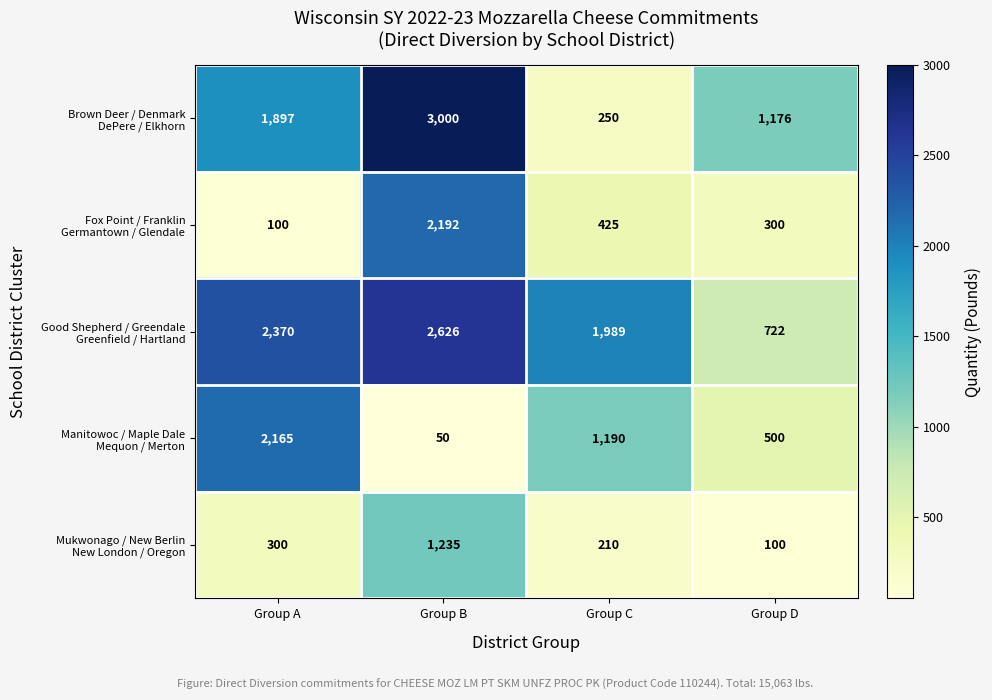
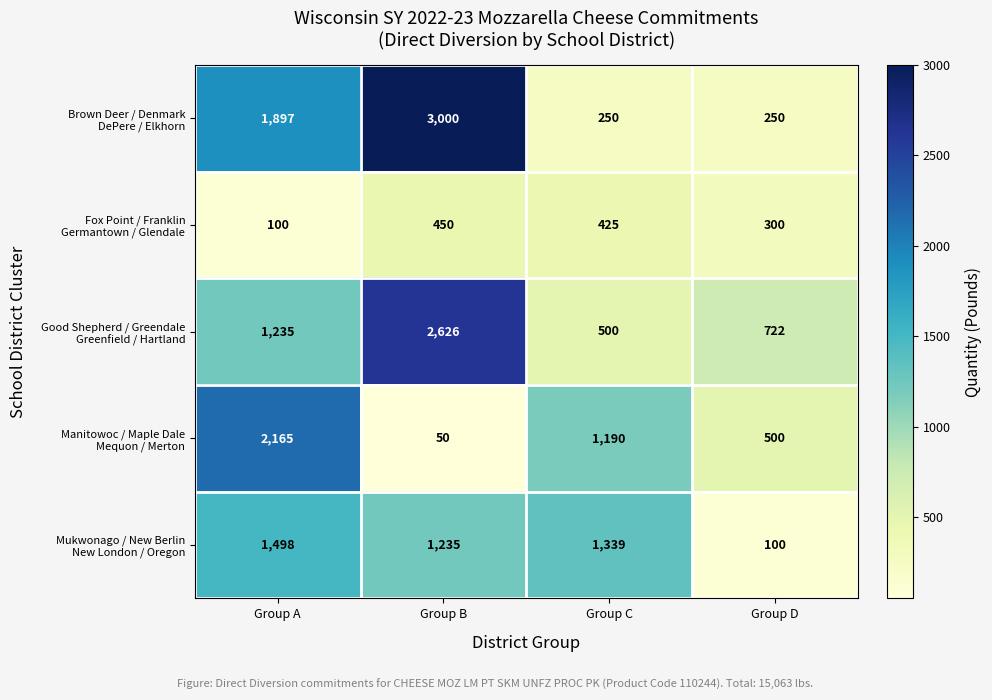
  {
    "Brown Deer / Denmark DePere / Elkhorn": {
      "Group A": "1,897",
      "Group B": "3,000",
      "Group C": "250",
-     "Group D": "1,176"
+     "Group D": "250"
    },
    "Fox Point / Franklin Germantown / Glendale": {
      "Group A": "100",
-     "Group B": "2,192",
+     "Group B": "450",
      "Group C": "425",
      "Group D": "300"
    },
    "Good Shepherd / Greendale Greenfield / Hartland": {
-     "Group A": "2,370",
+     "Group A": "1,235",
      "Group B": "2,626",
-     "Group C": "1,989",
+     "Group C": "500",
      "Group D": "722"
    },
    "Manitowoc / Maple Dale Mequon / Merton": {
      "Group A": "2,165",
      "Group B": "50",
      "Group C": "1,190",
      "Group D": "500"
    },
    "Mukwonago / New Berlin New London / Oregon": {
-     "Group A": "300",
+     "Group A": "1,498",
      "Group B": "1,235",
-     "Group C": "210",
+     "Group C": "1,339",
      "Group D": "100"
    }
  }
